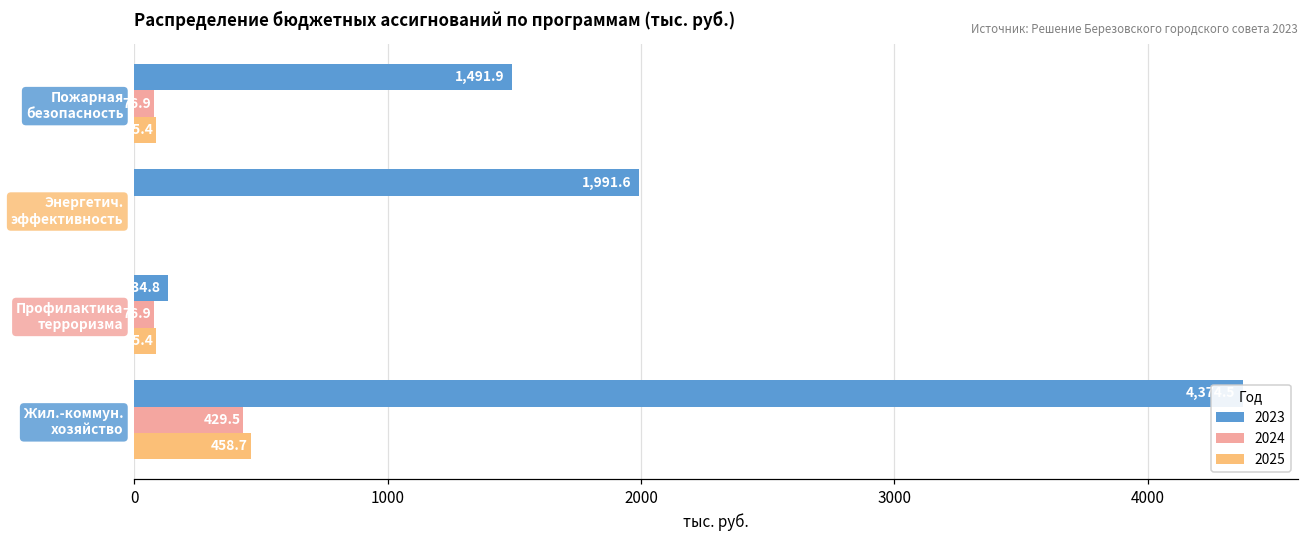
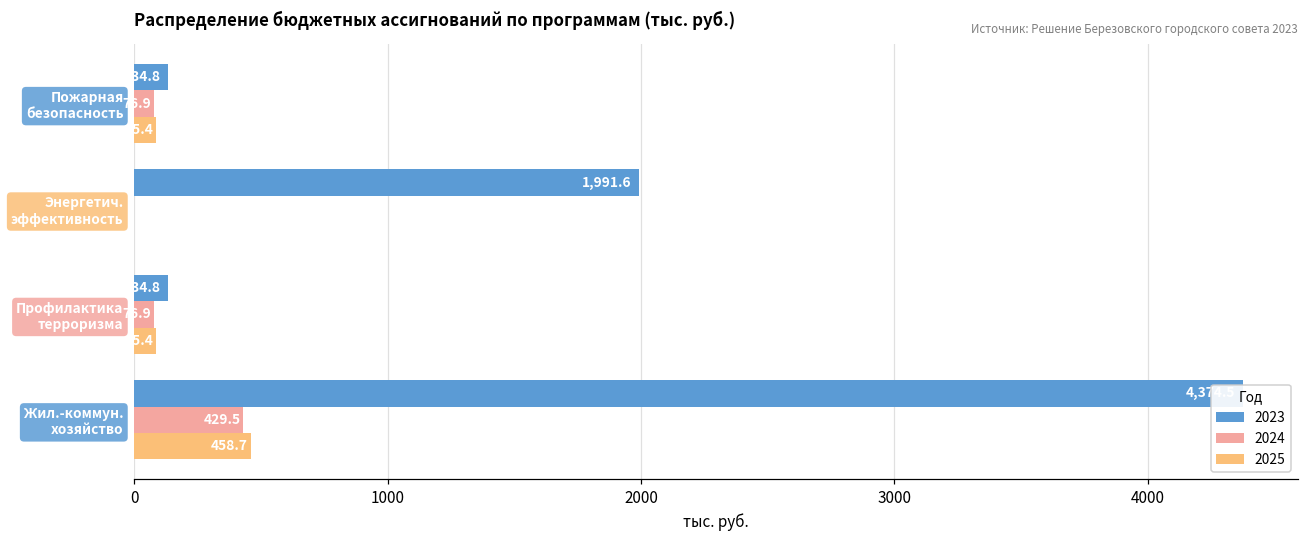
  {
    "2023": {
-     "Пожарная безопасность": "1,491.9",
+     "Пожарная безопасность": "134.8",
      "Энергетич. эффективность": "1,991.6",
      "Профилактика терроризма": "134.8"
    }
  }
